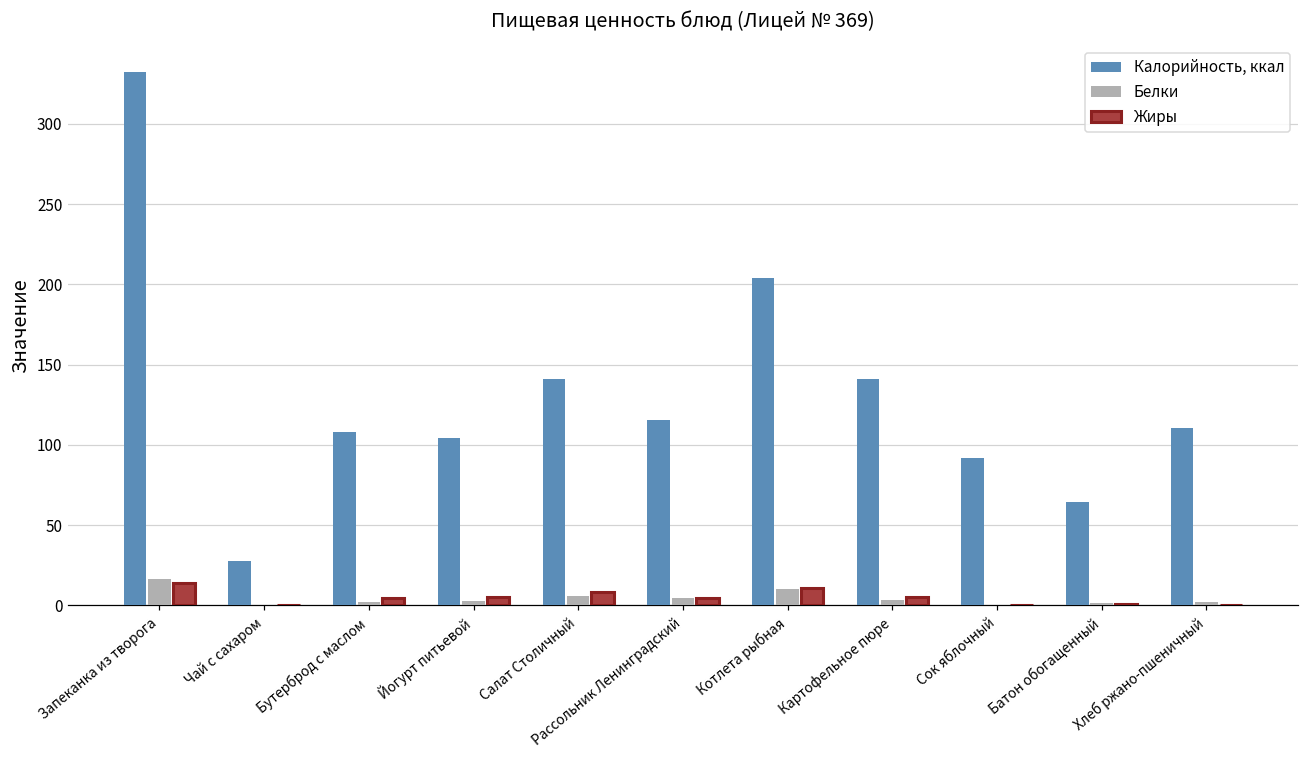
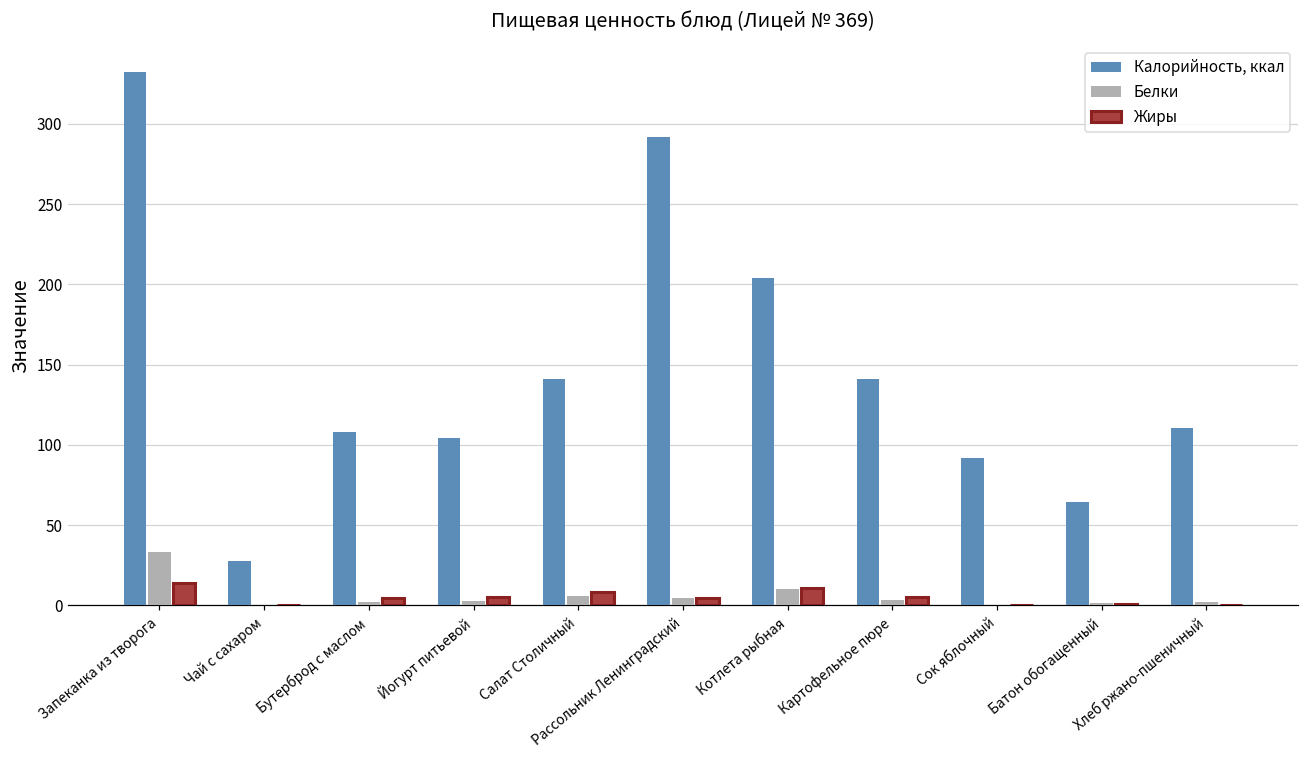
  {
    "Калорийность, ккал": {
      "Запеканка из творога": 332,
      "Чай с сахаром": 28,
      "Бутерброд с маслом": 108,
      "Йогурт питьевой": 104,
      "Салат Столичный": 141,
-     "Рассольник Ленинградский": 115,
+     "Рассольник Ленинградский": 292,
      "Котлета рыбная": 204,
      "Картофельное пюре": 141,
      "Сок яблочный": 92,
      "Батон обогащенный": 64,
      "Хлеб ржано-пшеничный": 110
    },
    "Белки": {
-     "Запеканка из творога": 17,
+     "Запеканка из творога": 33,
      "Бутерброд с маслом": 2,
      "Йогурт питьевой": 3,
      "Салат Столичный": 6,
      "Рассольник Ленинградский": 5,
      "Котлета рыбная": 10,
      "Картофельное пюре": 3,
      "Хлеб ржано-пшеничный": 2
    },
    "Жиры": {
      "Запеканка из творога": 14,
      "Чай с сахаром": 0,
      "Бутерброд с маслом": 4,
      "Йогурт питьевой": 5,
      "Салат Столичный": 9,
      "Рассольник Ленинградский": 5,
      "Котлета рыбная": 11,
      "Картофельное пюре": 5
    }
  }
